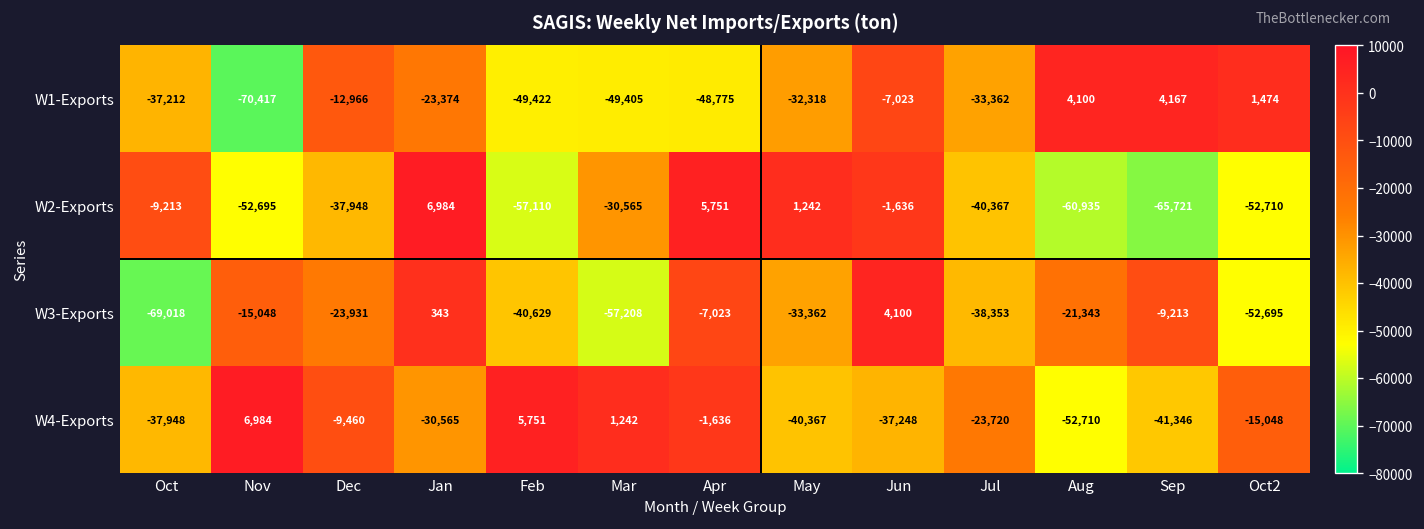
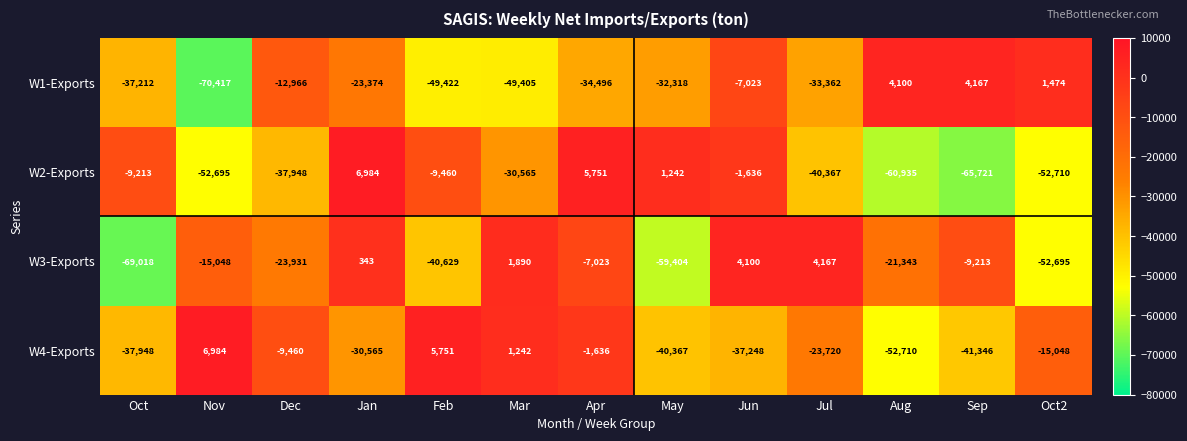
  {
    "W1-Exports": {
      "Oct": "-37,212",
      "Nov": "-70,417",
      "Dec": "-12,966",
      "Jan": "-23,374",
      "Feb": "-49,422",
      "Mar": "-49,405",
-     "Apr": "-48,775",
+     "Apr": "-34,496",
      "May": "-32,318",
      "Jun": "-7,023",
      "Jul": "-33,362",
      "Aug": "4,100",
      "Sep": "4,167",
      "Oct2": "1,474"
    },
    "W2-Exports": {
      "Oct": "-9,213",
      "Nov": "-52,695",
      "Dec": "-37,948",
      "Jan": "6,984",
-     "Feb": "-57,110",
+     "Feb": "-9,460",
      "Mar": "-30,565",
      "Apr": "5,751",
      "May": "1,242",
      "Jun": "-1,636",
      "Jul": "-40,367",
      "Aug": "-60,935",
      "Sep": "-65,721",
      "Oct2": "-52,710"
    },
    "W3-Exports": {
      "Oct": "-69,018",
      "Nov": "-15,048",
      "Dec": "-23,931",
      "Jan": "343",
      "Feb": "-40,629",
-     "Mar": "-57,208",
+     "Mar": "1,890",
      "Apr": "-7,023",
-     "May": "-33,362",
+     "May": "-59,404",
      "Jun": "4,100",
-     "Jul": "-38,353",
+     "Jul": "4,167",
      "Aug": "-21,343",
      "Sep": "-9,213",
      "Oct2": "-52,695"
    },
    "W4-Exports": {
      "Oct": "-37,948",
      "Nov": "6,984",
      "Dec": "-9,460",
      "Jan": "-30,565",
      "Feb": "5,751",
      "Mar": "1,242",
      "Apr": "-1,636",
      "May": "-40,367",
      "Jun": "-37,248",
      "Jul": "-23,720",
      "Aug": "-52,710",
      "Sep": "-41,346",
      "Oct2": "-15,048"
    }
  }
